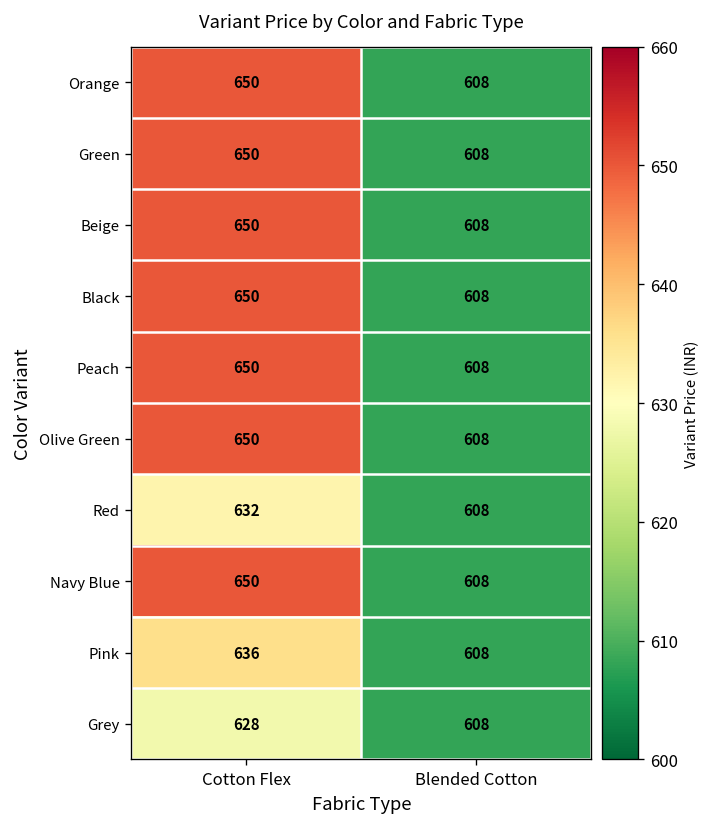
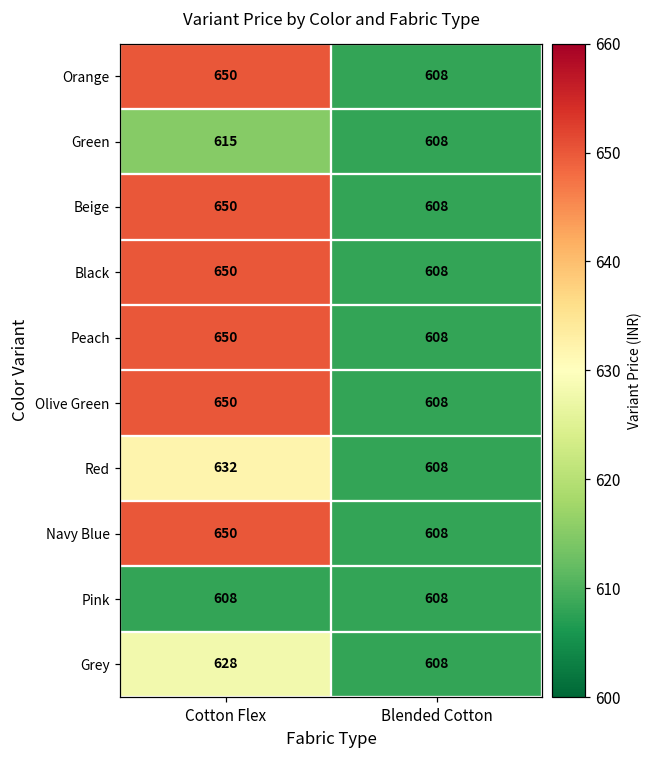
  {
    "Orange": {
      "Cotton Flex": 650,
      "Blended Cotton": 608
    },
    "Green": {
-     "Cotton Flex": 650,
+     "Cotton Flex": 615,
      "Blended Cotton": 608
    },
    "Beige": {
      "Cotton Flex": 650,
      "Blended Cotton": 608
    },
    "Black": {
      "Cotton Flex": 650,
      "Blended Cotton": 608
    },
    "Peach": {
      "Cotton Flex": 650,
      "Blended Cotton": 608
    },
    "Olive Green": {
      "Cotton Flex": 650,
      "Blended Cotton": 608
    },
    "Red": {
      "Cotton Flex": 632,
      "Blended Cotton": 608
    },
    "Navy Blue": {
      "Cotton Flex": 650,
      "Blended Cotton": 608
    },
    "Pink": {
-     "Cotton Flex": 636,
+     "Cotton Flex": 608,
      "Blended Cotton": 608
    },
    "Grey": {
      "Cotton Flex": 628,
      "Blended Cotton": 608
    }
  }
